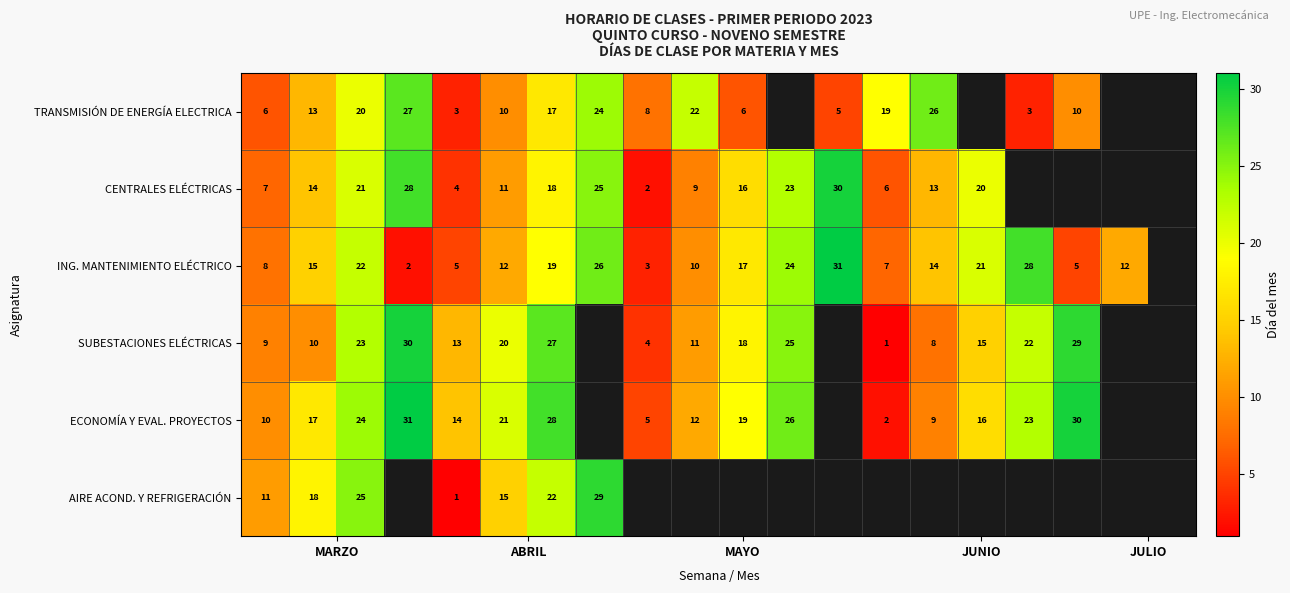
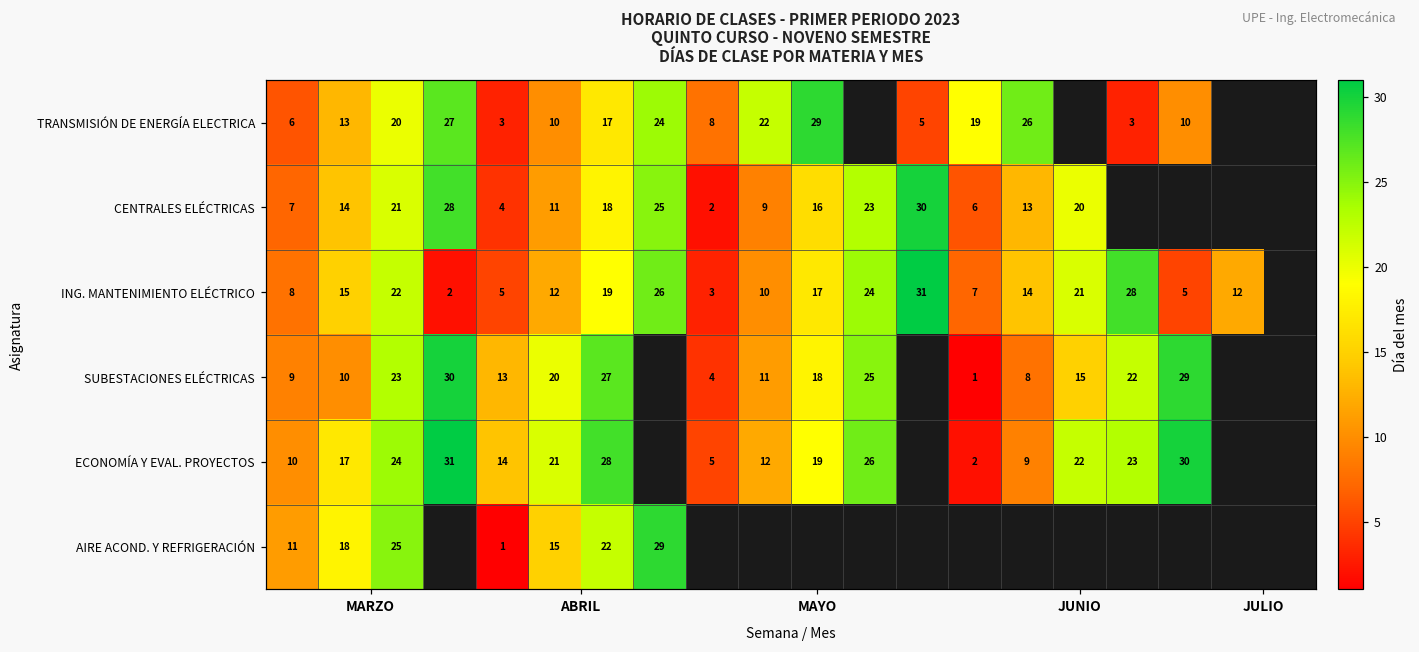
  {
    "TRANSMISIÓN DE ENERGÍA ELECTRICA": {
-     "MAYO": 6
+     "MAYO": 29
    },
    "CENTRALES ELÉCTRICAS": {
      "MAYO": 16,
      "JUNIO": 20
    },
    "ING. MANTENIMIENTO ELÉCTRICO": {
      "MAYO": 17,
      "JUNIO": 21
    },
    "SUBESTACIONES ELÉCTRICAS": {
      "MAYO": 18,
      "JUNIO": 15
    },
    "ECONOMÍA Y EVAL. PROYECTOS": {
      "MAYO": 19,
-     "JUNIO": 16
+     "JUNIO": 22
    }
  }
